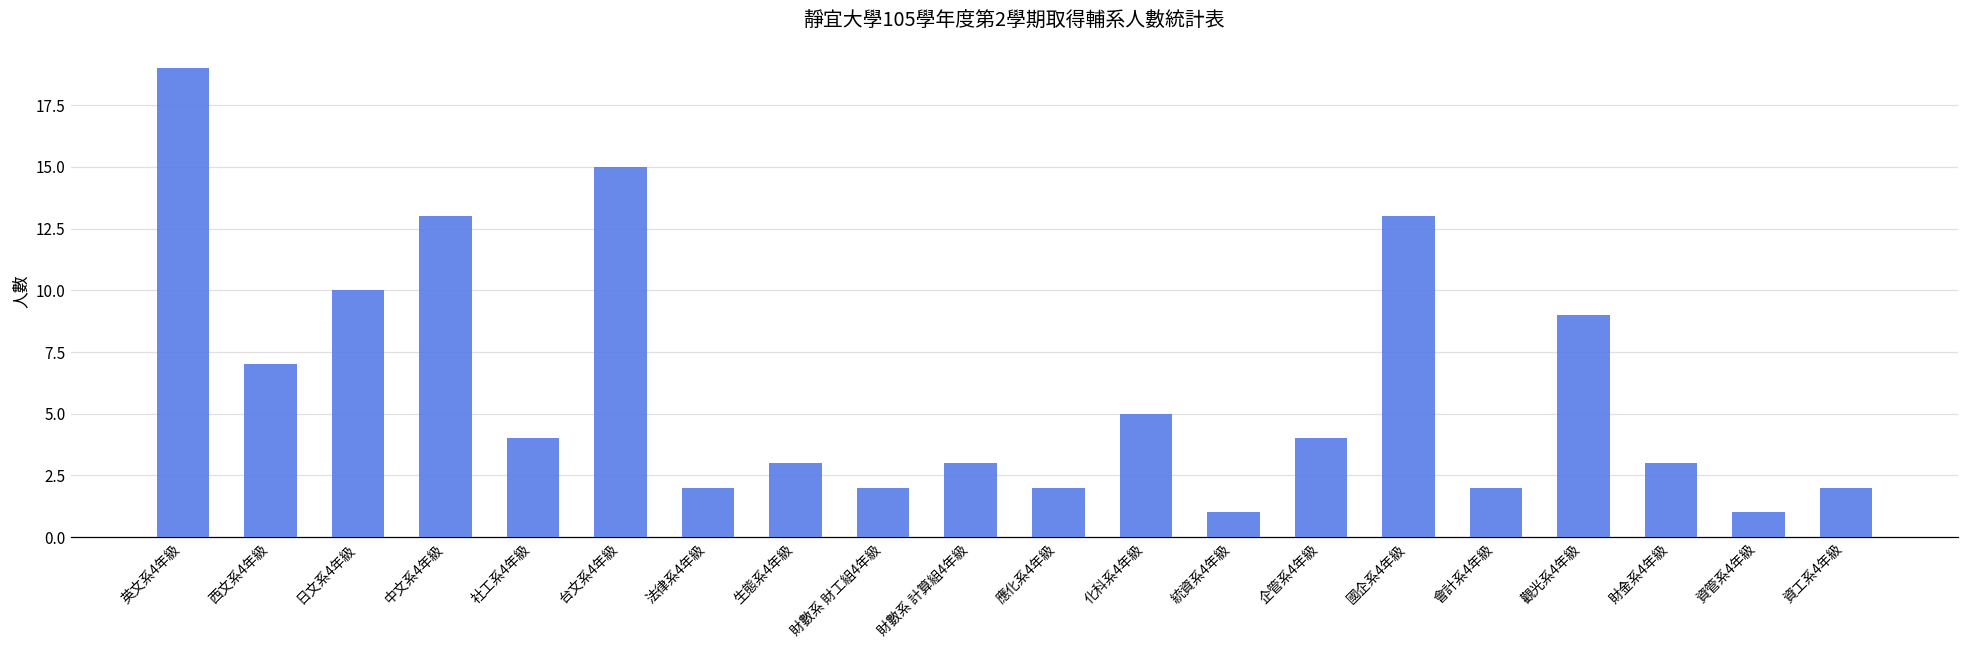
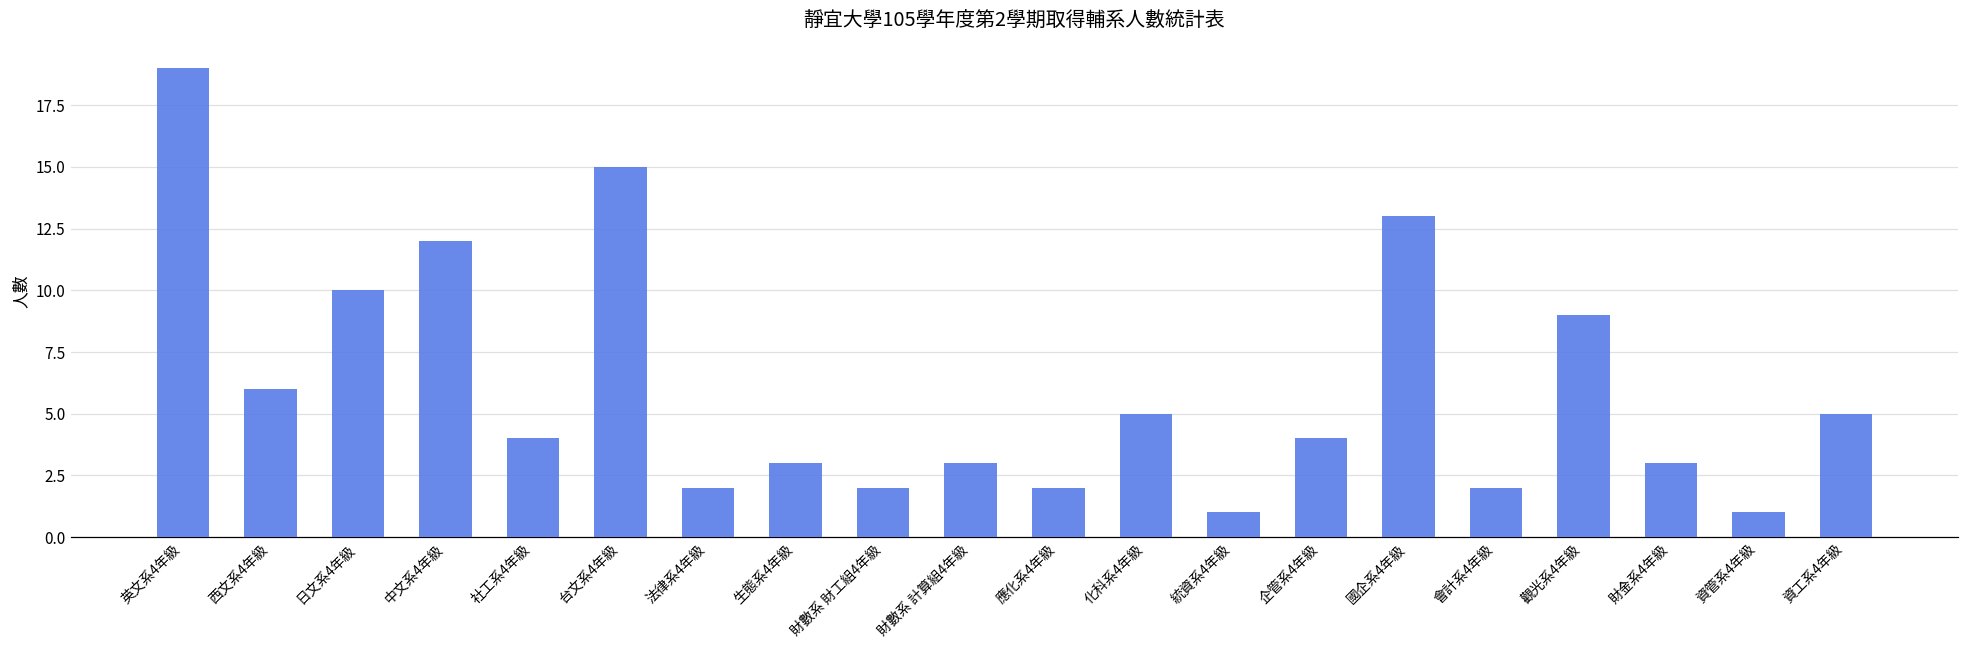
  {
    "英文系4年級": 19,
-   "西文系4年級": 7,
+   "西文系4年級": 6,
    "日文系4年級": 10,
-   "中文系4年級": 13,
+   "中文系4年級": 12,
    "社工系4年級": 4,
    "台文系4年級": 15,
    "法律系4年級": 2,
    "生態系4年級": 3,
    "財數系 財工組4年級": 2,
    "財數系 計算組4年級": 3,
    "應化系4年級": 2,
    "化科系4年級": 5,
    "統資系4年級": 1,
    "企管系4年級": 4,
    "國企系4年級": 13,
    "會計系4年級": 2,
    "觀光系4年級": 9,
    "財金系4年級": 3,
    "資管系4年級": 1,
-   "資工系4年級": 2
+   "資工系4年級": 5
  }
